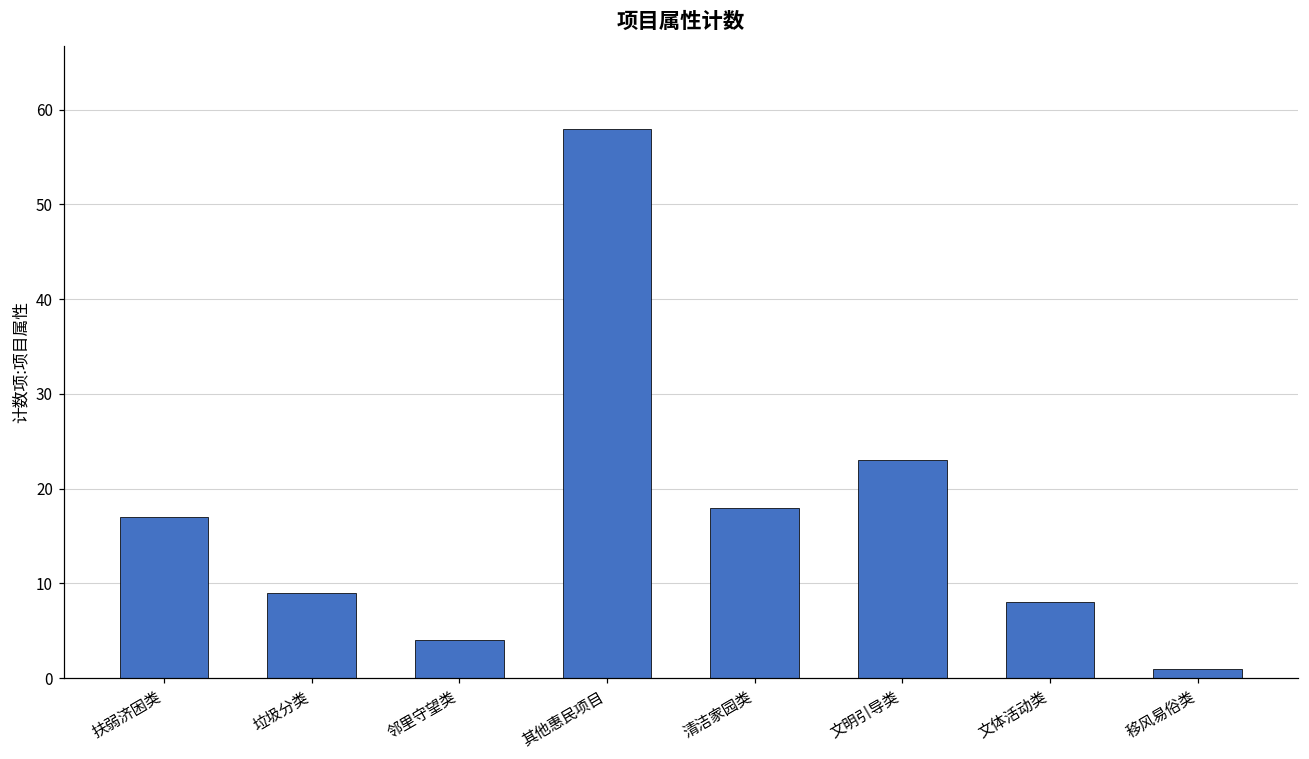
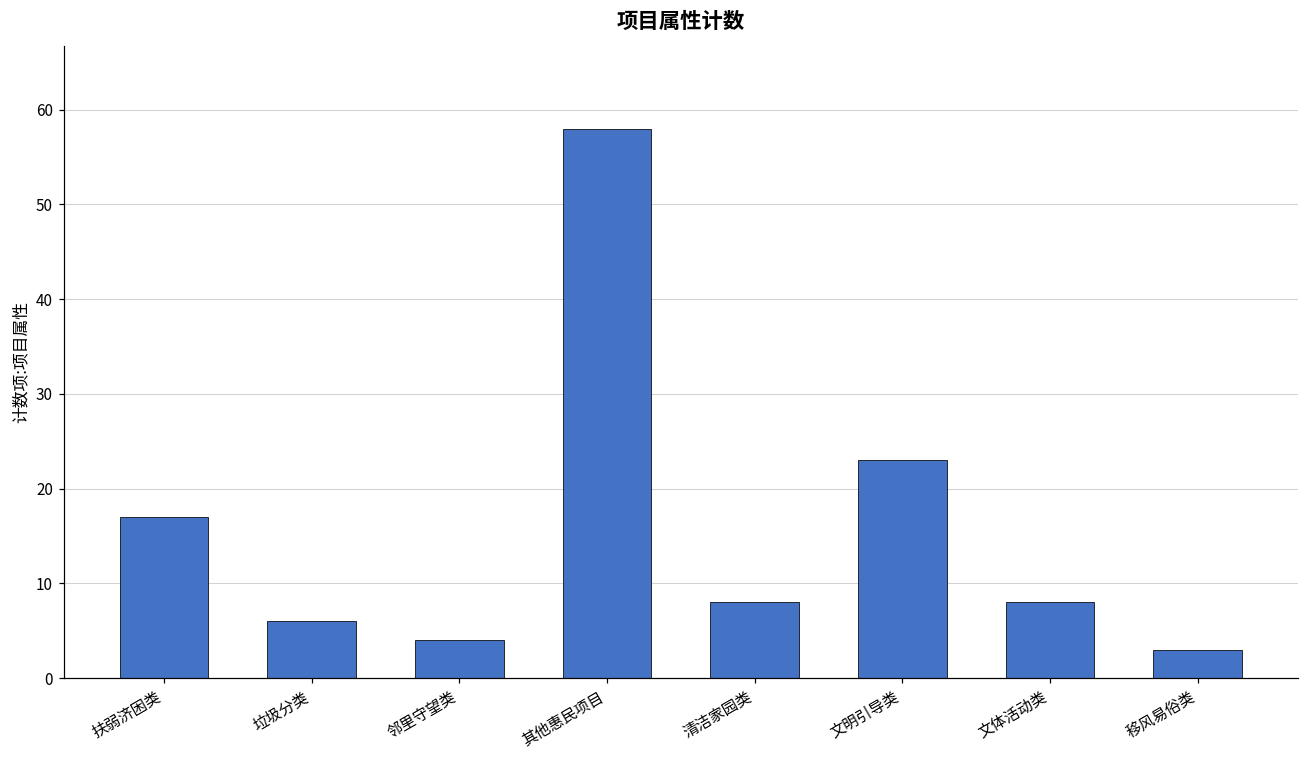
  {
    "扶弱济困类": 17,
-   "垃圾分类": 9,
+   "垃圾分类": 6,
    "邻里守望类": 4,
    "其他惠民项目": 58,
-   "清洁家园类": 18,
+   "清洁家园类": 8,
    "文明引导类": 23,
    "文体活动类": 8,
-   "移风易俗类": 1
+   "移风易俗类": 3
  }
